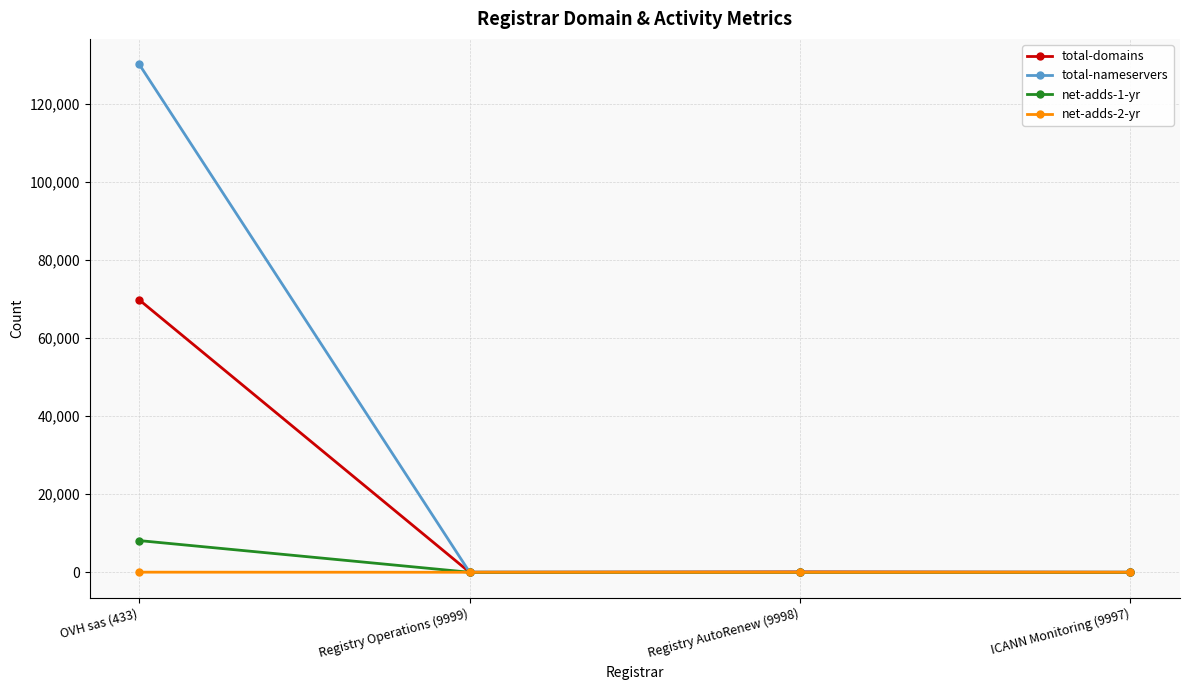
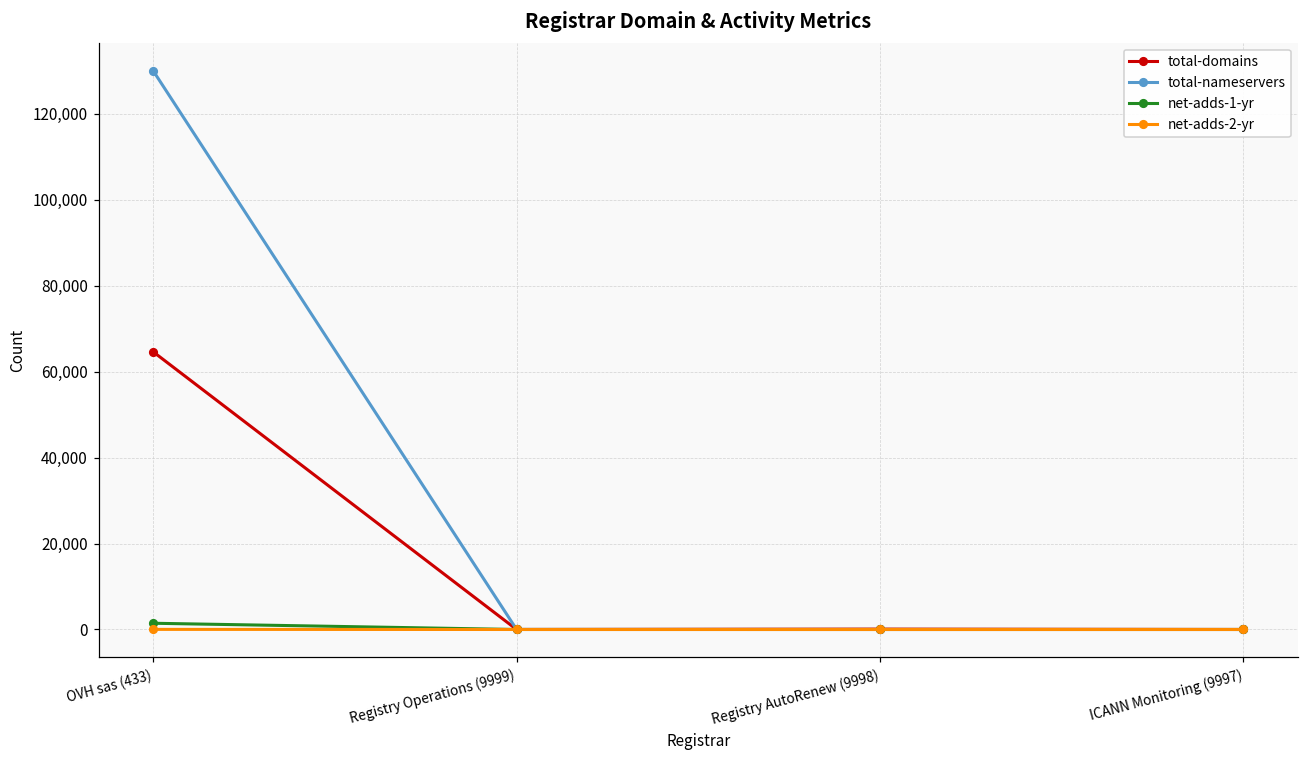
  {
    "total-domains": {
-     "OVH sas (433)": "70,000"
+     "OVH sas (433)": "65,000"
    },
    "total-nameservers": {
      "OVH sas (433)": "130,000"
    },
    "net-adds-1-yr": {
-     "OVH sas (433)": "8,000"
+     "OVH sas (433)": "1,000"
    },
    "net-adds-2-yr": {
      "OVH sas (433)": "0"
    }
  }
